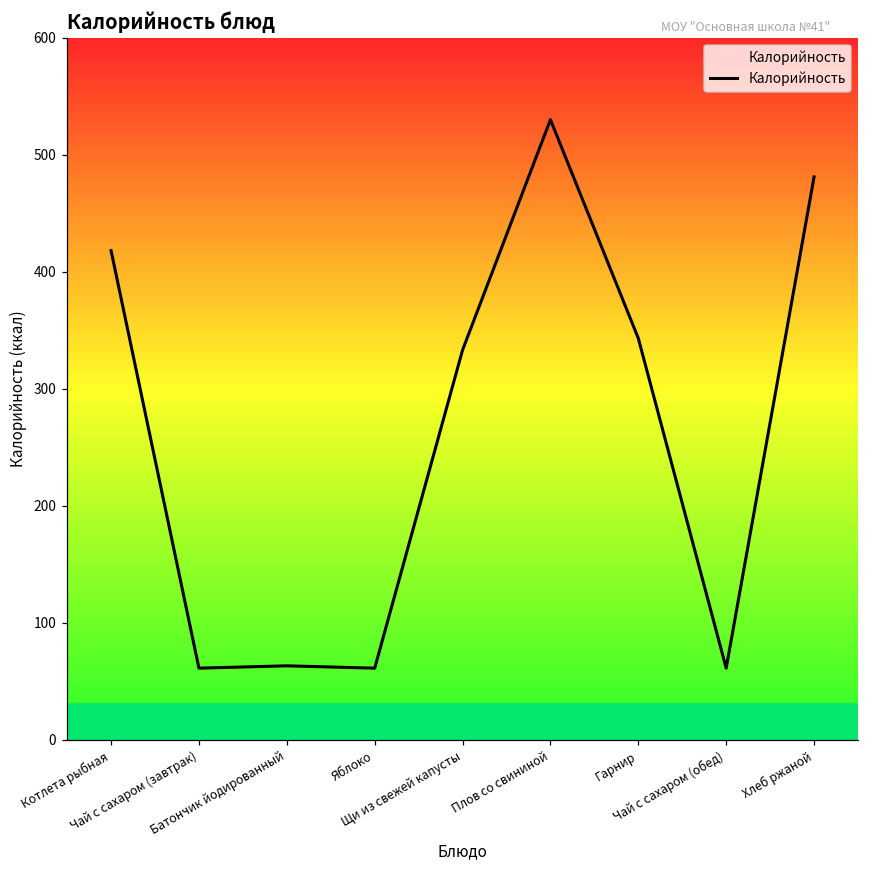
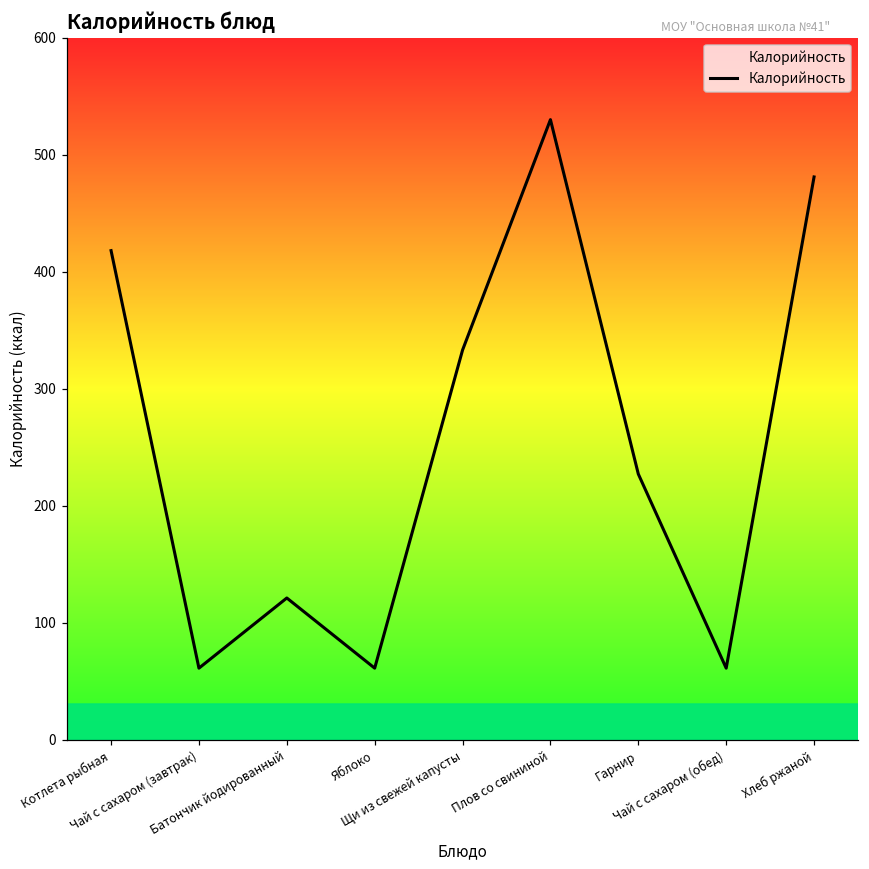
  {
    "Котлета рыбная": 418,
    "Чай с сахаром (завтрак)": 61,
-   "Батончик йодированный": 63,
+   "Батончик йодированный": 121,
    "Яблоко": 61,
    "Щи из свежей капусты": 333,
    "Плов со свининой": 530,
-   "Гарнир": 343,
+   "Гарнир": 227,
    "Чай с сахаром (обед)": 61,
    "Хлеб ржаной": 481
  }
